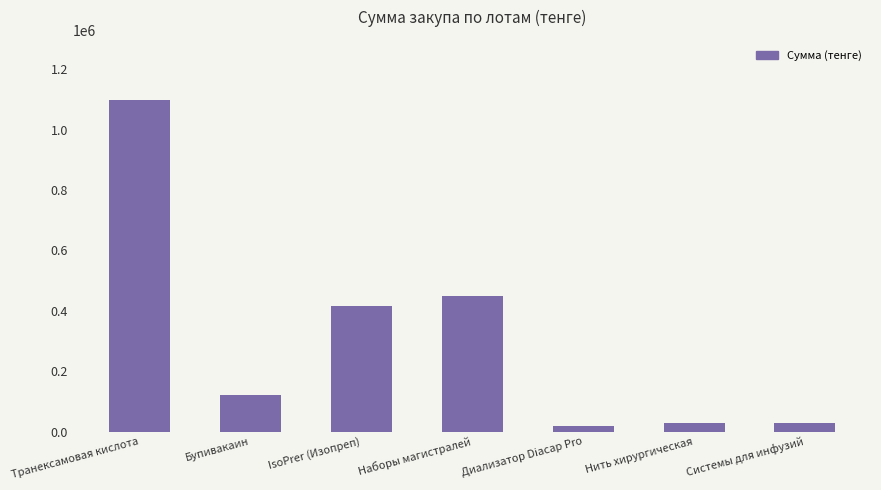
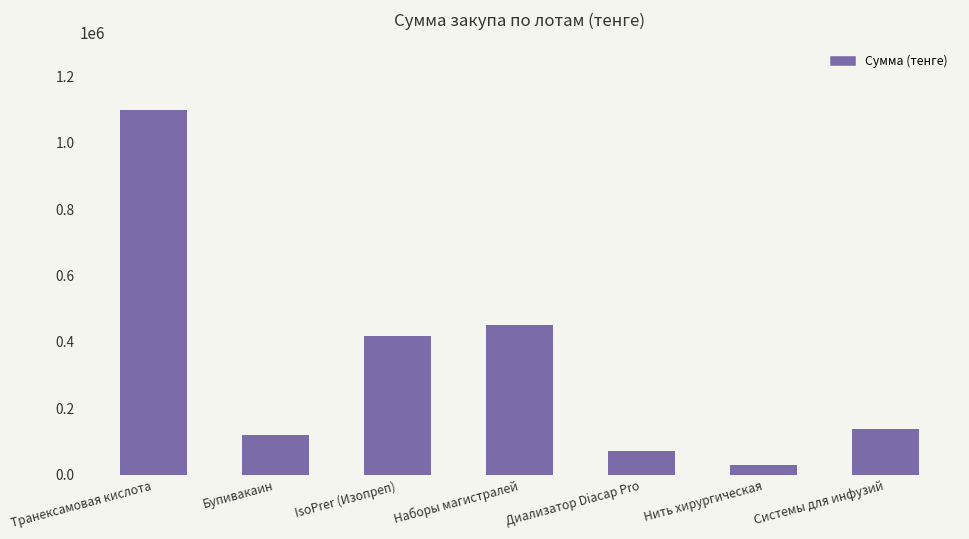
  {
    "Транексамовая кислота": 1100000,
    "Бупивакаин": 120000,
    "IsoPrer (Изопреп)": 420000,
    "Наборы магистралей": 450000,
-   "Диализатор Diacap Pro": 20000,
+   "Диализатор Diacap Pro": 70000,
    "Нить хирургическая": 30000,
-   "Системы для инфузий": 30000
+   "Системы для инфузий": 140000
  }
